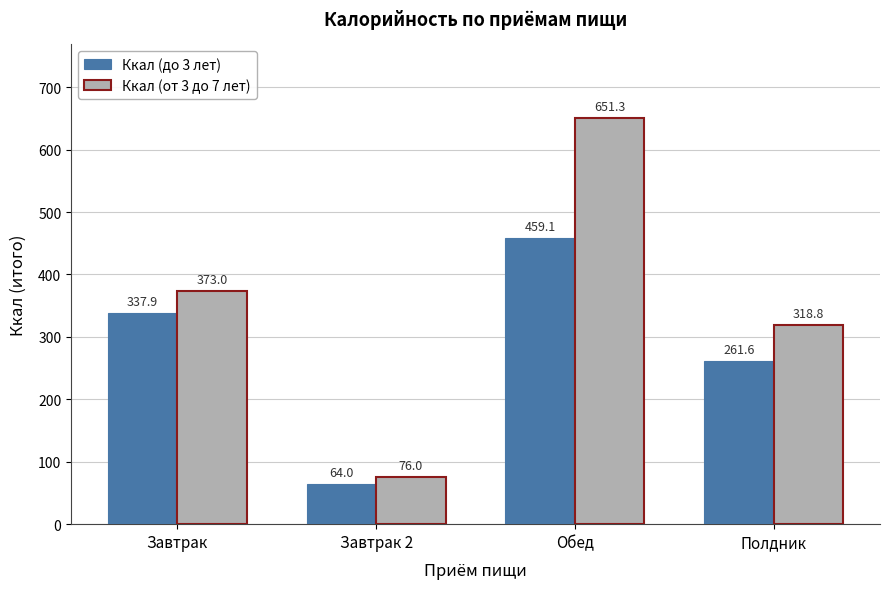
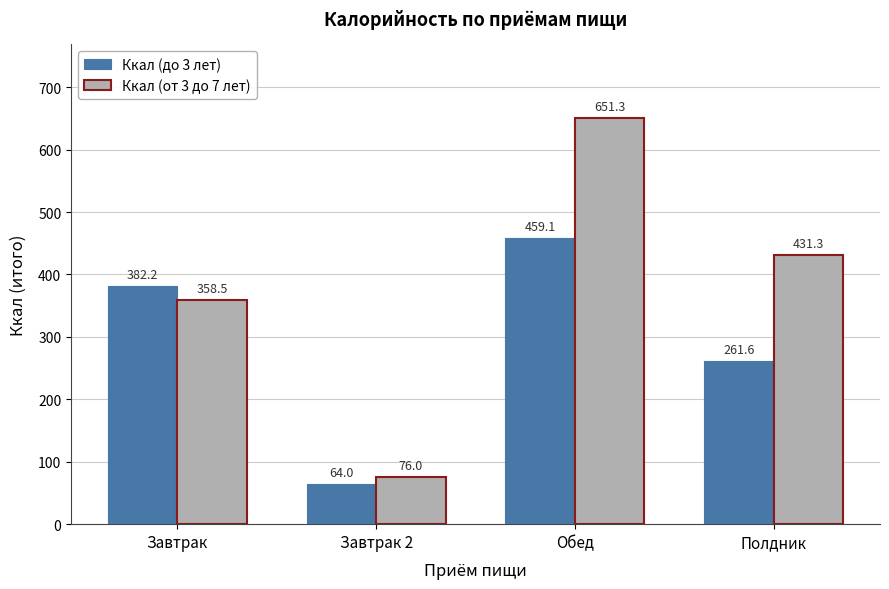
  {
    "Ккал (до 3 лет)": {
-     "Завтрак": 337.9,
+     "Завтрак": 382.2,
      "Завтрак 2": 64.0,
      "Обед": 459.1,
      "Полдник": 261.6
    },
    "Ккал (от 3 до 7 лет)": {
-     "Завтрак": 373.0,
+     "Завтрак": 358.5,
      "Завтрак 2": 76.0,
      "Обед": 651.3,
-     "Полдник": 318.8
+     "Полдник": 431.3
    }
  }
